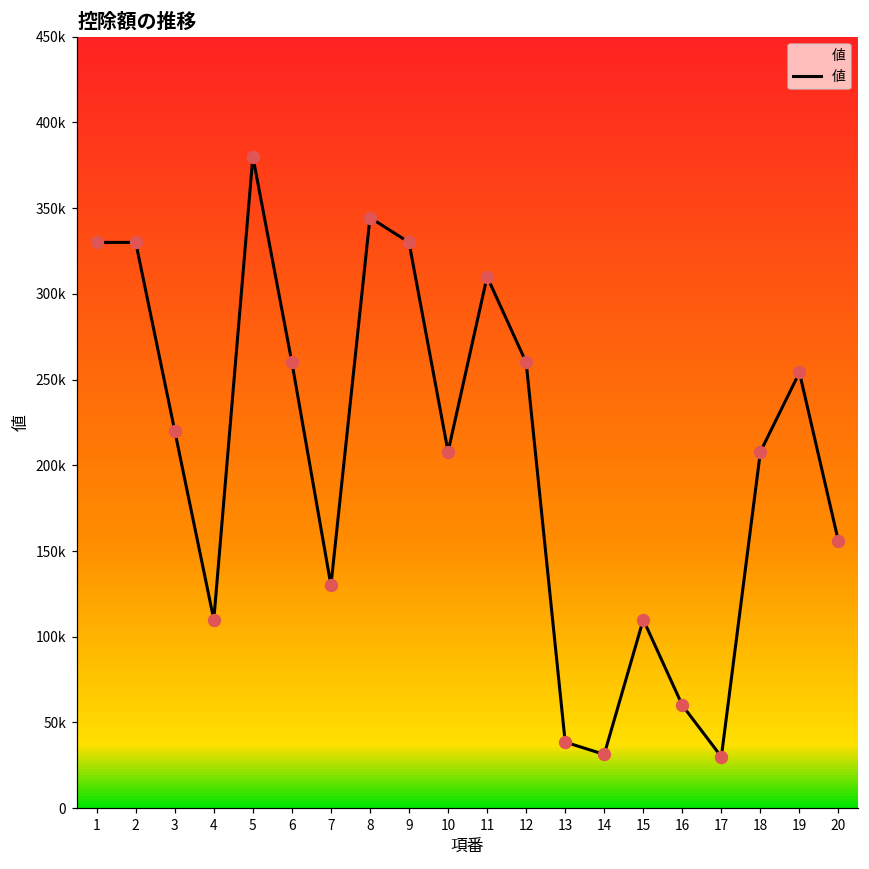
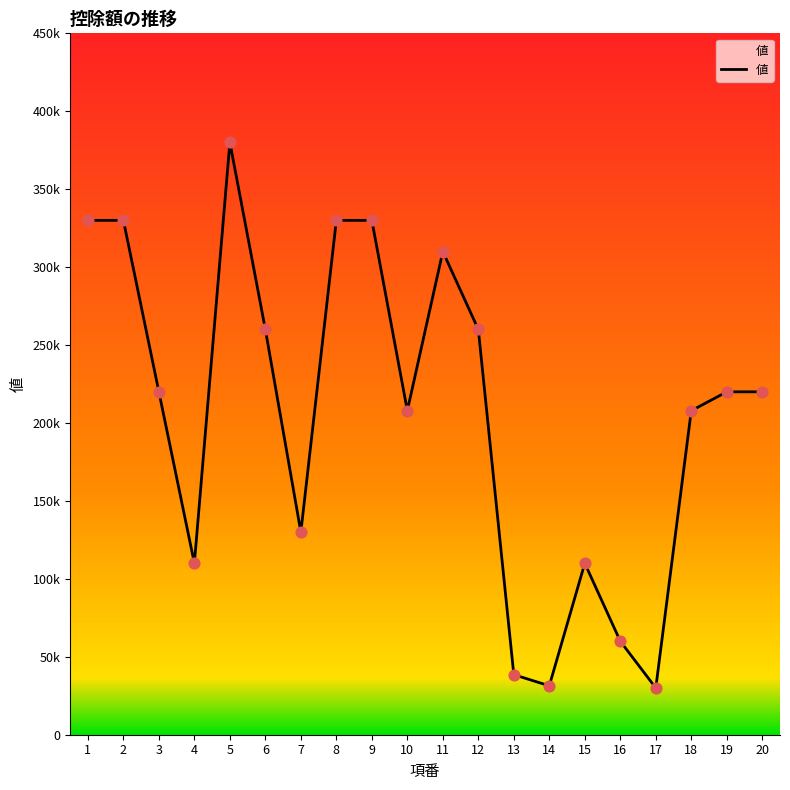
  {
    "1": 330000,
    "2": 330000,
    "3": 220000,
    "4": 110000,
    "5": 380000,
    "6": 260000,
    "7": 130000,
-   "8": 345000,
+   "8": 330000,
    "9": 330000,
    "10": 208000,
    "11": 310000,
    "12": 260000,
    "13": 39000,
    "14": 31000,
    "15": 110000,
    "16": 60000,
    "17": 30000,
    "18": 208000,
-   "19": 254000,
-   "20": 156000
+   "19": 220000,
+   "20": 220000
  }
